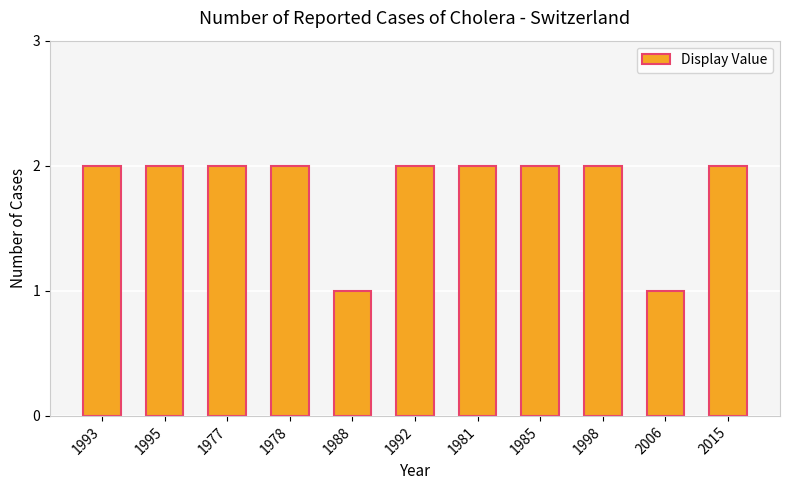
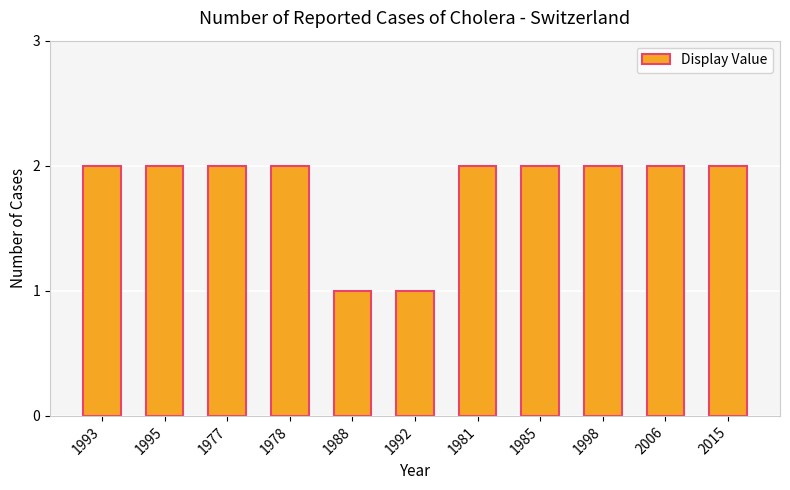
  {
    "1993": 2,
    "1995": 2,
    "1977": 2,
    "1978": 2,
    "1988": 1,
-   "1992": 2,
+   "1992": 1,
    "1981": 2,
    "1985": 2,
    "1998": 2,
-   "2006": 1,
+   "2006": 2,
    "2015": 2
  }
